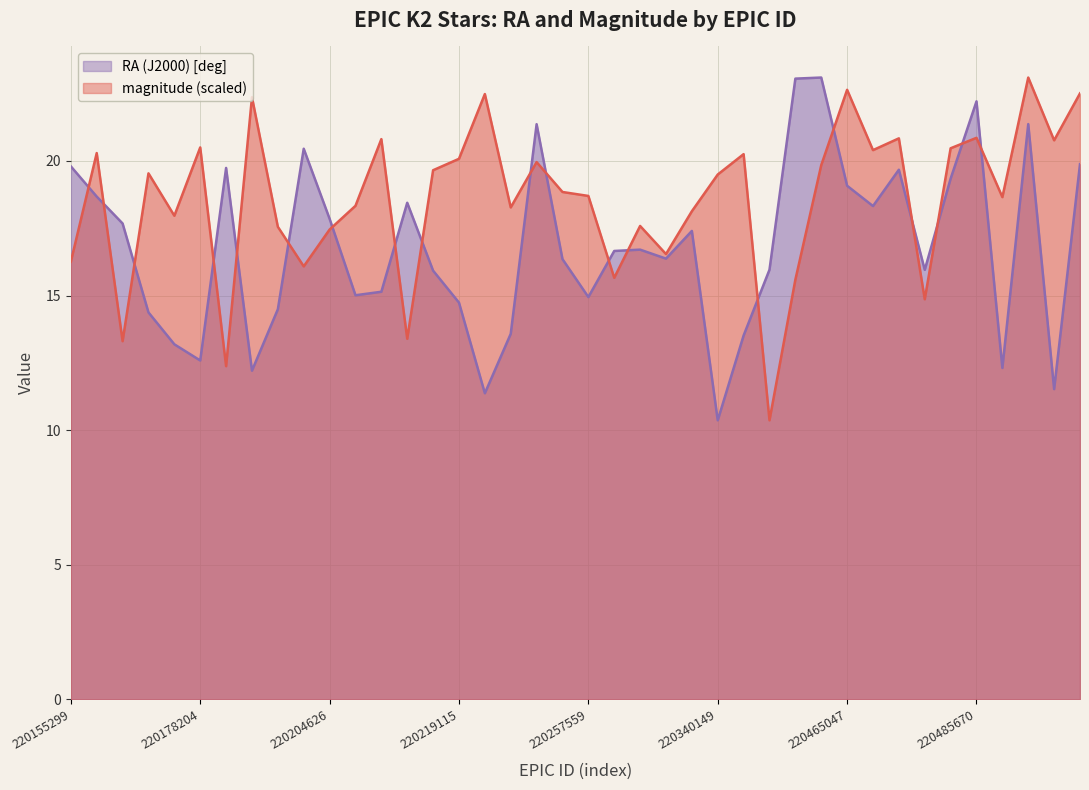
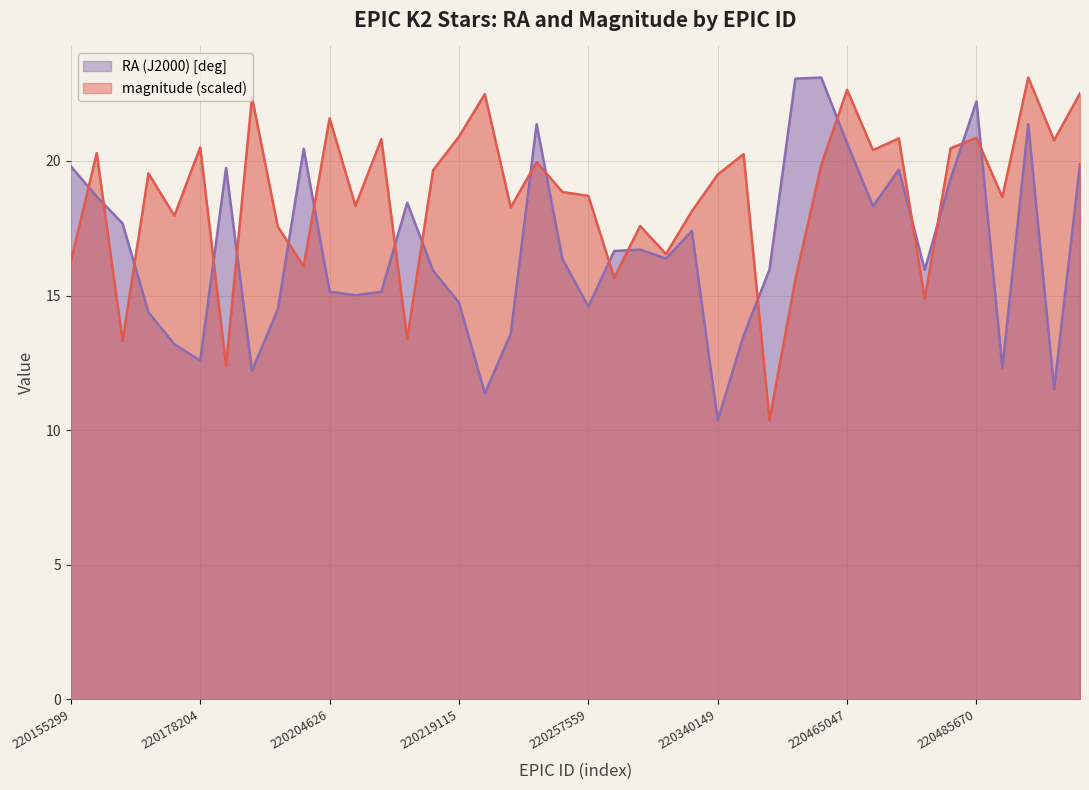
  {
    "RA (J2000) [deg]": {
      "220155299": 19.8,
      "220178204": 12.6,
-     "220204626": 17.8,
+     "220204626": 15.1,
      "220219115": 14.7,
-     "220257559": 14.9,
+     "220257559": 14.6,
      "220340149": 10.4,
-     "220465047": 19.1,
+     "220465047": 20.6,
      "220485670": 22.2
    },
    "magnitude (scaled)": {
      "220155299": 16.3,
      "220178204": 20.5,
-     "220204626": 17.4,
-     "220219115": 20.1,
+     "220204626": 21.6,
+     "220219115": 20.9,
      "220257559": 18.7,
      "220340149": 19.5,
      "220465047": 22.6,
      "220485670": 20.9
    }
  }
